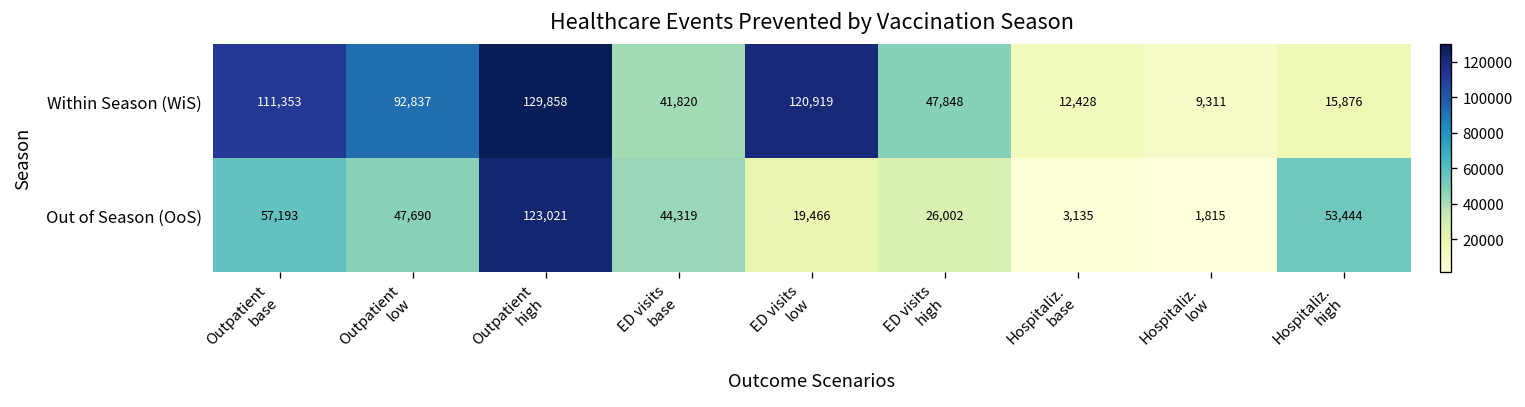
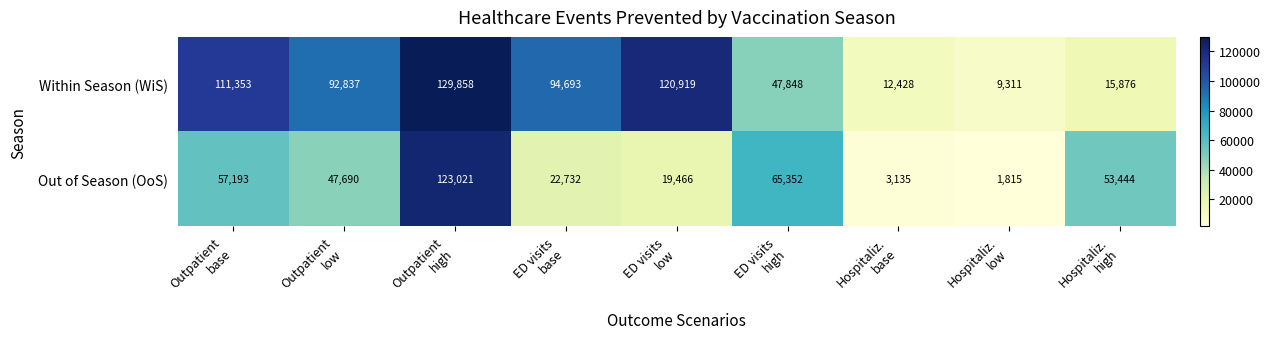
  {
    "Within Season (WiS)": {
      "Outpatient base": "111,353",
      "Outpatient low": "92,837",
      "Outpatient high": "129,858",
-     "ED visits base": "41,820",
+     "ED visits base": "94,693",
      "ED visits low": "120,919",
      "ED visits high": "47,848",
      "Hospitaliz. base": "12,428",
      "Hospitaliz. low": "9,311",
      "Hospitaliz. high": "15,876"
    },
    "Out of Season (OoS)": {
      "Outpatient base": "57,193",
      "Outpatient low": "47,690",
      "Outpatient high": "123,021",
-     "ED visits base": "44,319",
+     "ED visits base": "22,732",
      "ED visits low": "19,466",
-     "ED visits high": "26,002",
+     "ED visits high": "65,352",
      "Hospitaliz. base": "3,135",
      "Hospitaliz. low": "1,815",
      "Hospitaliz. high": "53,444"
    }
  }
